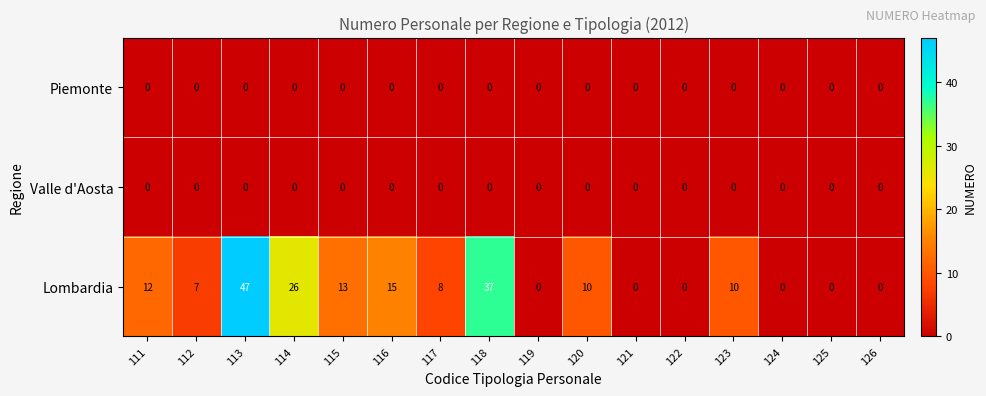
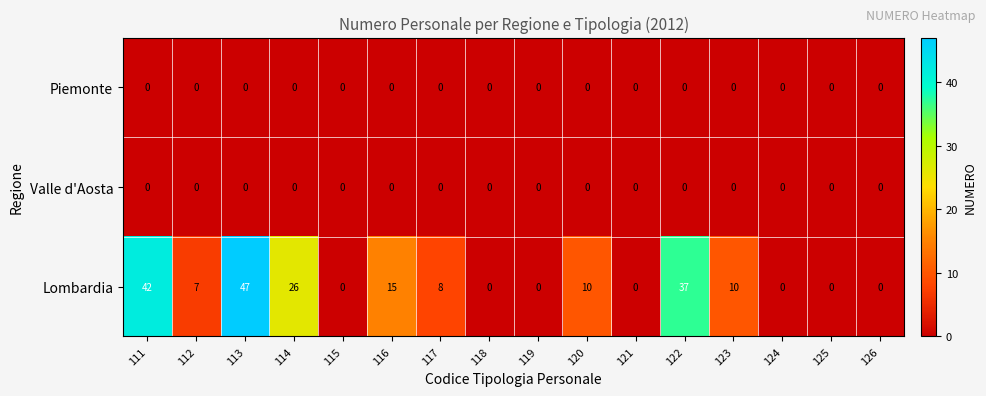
  {
    "Piemonte": {
      "111": 0,
      "112": 0,
      "113": 0,
      "114": 0,
      "115": 0,
      "116": 0,
      "117": 0,
      "118": 0,
      "119": 0,
      "120": 0,
      "121": 0,
      "122": 0,
      "123": 0,
      "124": 0,
      "125": 0,
      "126": 0
    },
    "Valle d'Aosta": {
      "111": 0,
      "112": 0,
      "113": 0,
      "114": 0,
      "115": 0,
      "116": 0,
      "117": 0,
      "118": 0,
      "119": 0,
      "120": 0,
      "121": 0,
      "122": 0,
      "123": 0,
      "124": 0,
      "125": 0,
      "126": 0
    },
    "Lombardia": {
-     "111": 12,
+     "111": 42,
      "112": 7,
      "113": 47,
      "114": 26,
-     "115": 13,
+     "115": 0,
      "116": 15,
      "117": 8,
-     "118": 37,
+     "118": 0,
      "119": 0,
      "120": 10,
      "121": 0,
-     "122": 0,
+     "122": 37,
      "123": 10,
      "124": 0,
      "125": 0,
      "126": 0
    }
  }
